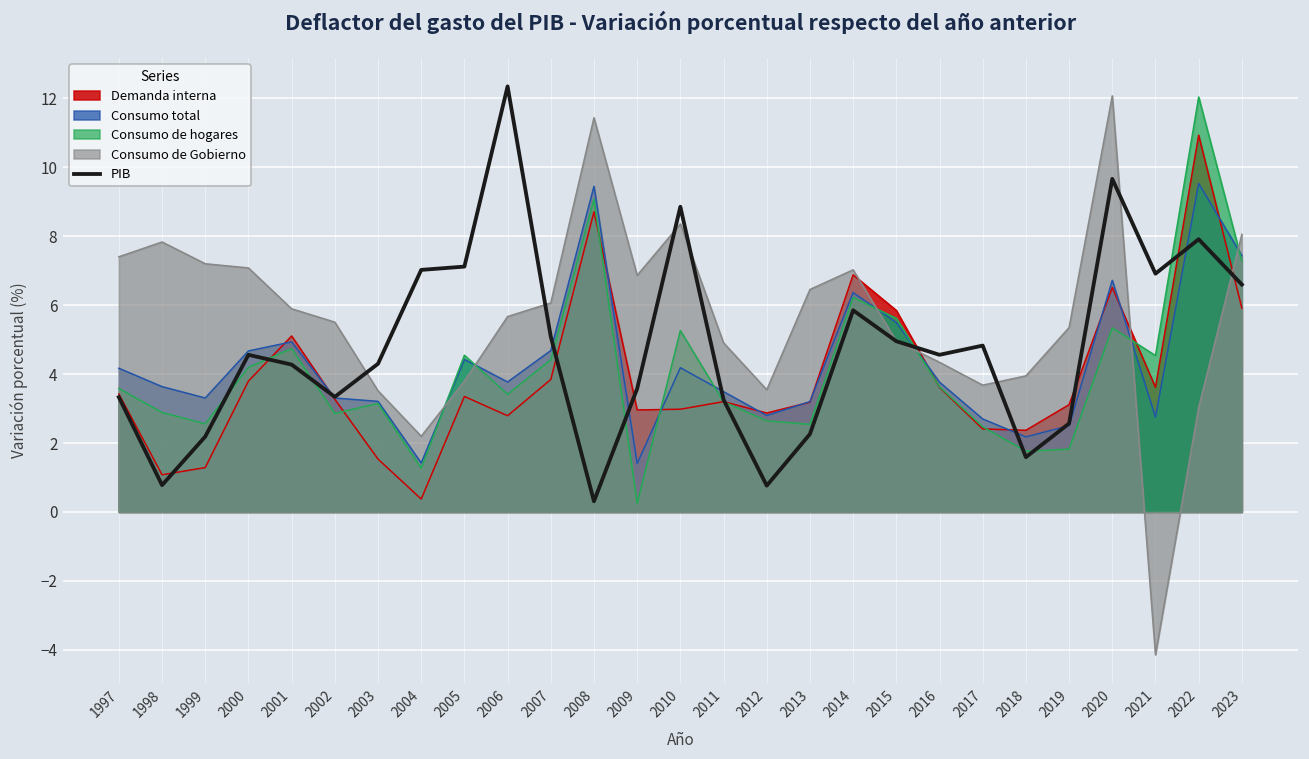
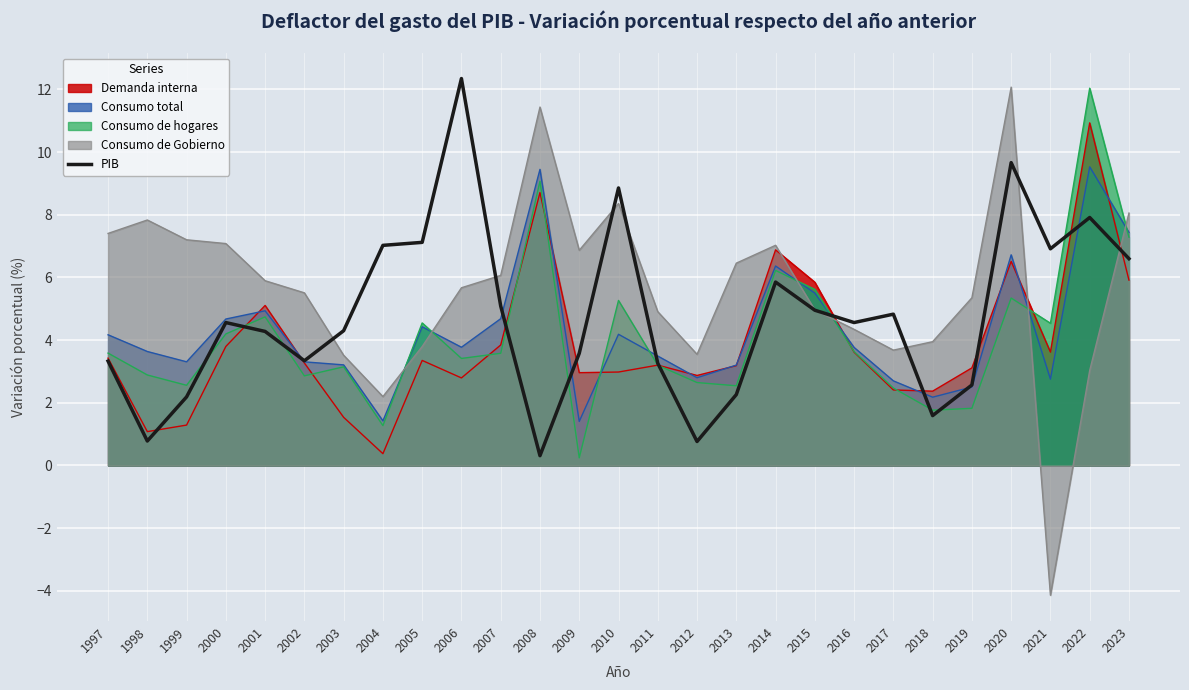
  {
    "Demanda interna": {
      "1997": 3.4,
      "1998": 1.1,
      "1999": 1.3,
      "2000": 3.8,
      "2001": 5.1,
      "2003": 1.5,
      "2004": 0.4,
      "2005": 3.4,
      "2006": 2.8,
      "2007": 3.8,
      "2008": 8.7,
      "2009": 3.0,
      "2010": 3.0,
      "2014": 6.9,
      "2015": 5.8,
      "2018": 2.4,
      "2019": 3.1,
      "2020": 6.5,
      "2021": 3.6,
      "2022": 10.9,
      "2023": 5.9
    },
    "Consumo total": {
      "1997": 4.2,
      "1998": 3.6,
      "1999": 3.3,
      "2000": 4.7,
      "2001": 4.9,
      "2004": 1.4,
      "2005": 4.4,
      "2006": 3.8,
      "2007": 4.7,
      "2008": 9.5,
      "2009": 1.4,
      "2010": 4.2,
      "2011": 3.5,
      "2014": 6.4,
      "2015": 5.5,
      "2016": 3.8,
      "2017": 2.7,
      "2018": 2.2,
      "2020": 6.7,
      "2021": 2.8,
      "2022": 9.5,
      "2023": 7.4
    },
    "Consumo de hogares": {
      "1997": 3.6,
      "1998": 2.9,
      "1999": 2.6,
      "2000": 4.2,
      "2001": 4.7,
      "2002": 2.9,
      "2004": 1.3,
      "2005": 4.5,
      "2006": 3.4,
-     "2007": 4.4,
+     "2007": 3.6,
      "2008": 9.1,
      "2009": 0.2,
      "2010": 5.3,
      "2012": 2.6,
      "2013": 2.5,
      "2014": 6.2,
      "2015": 5.6,
      "2018": 1.8,
      "2019": 1.8,
      "2020": 5.3,
      "2021": 4.5,
      "2022": 12.0,
      "2023": 7.3
    },
    "PIB": {
      "1997": 3.3,
      "1998": 0.8,
      "1999": 2.2,
      "2000": 4.6,
      "2001": 4.3,
      "2003": 4.3,
      "2004": 7.0,
      "2005": 7.1,
      "2006": 12.3,
      "2007": 5.1,
      "2008": 0.3,
      "2009": 3.6,
      "2010": 8.9,
      "2012": 0.8,
      "2013": 2.3,
      "2014": 5.9,
      "2016": 4.6,
      "2017": 4.8,
      "2018": 1.6,
      "2020": 9.7,
      "2021": 6.9,
      "2022": 7.9,
      "2023": 6.6
    }
  }
